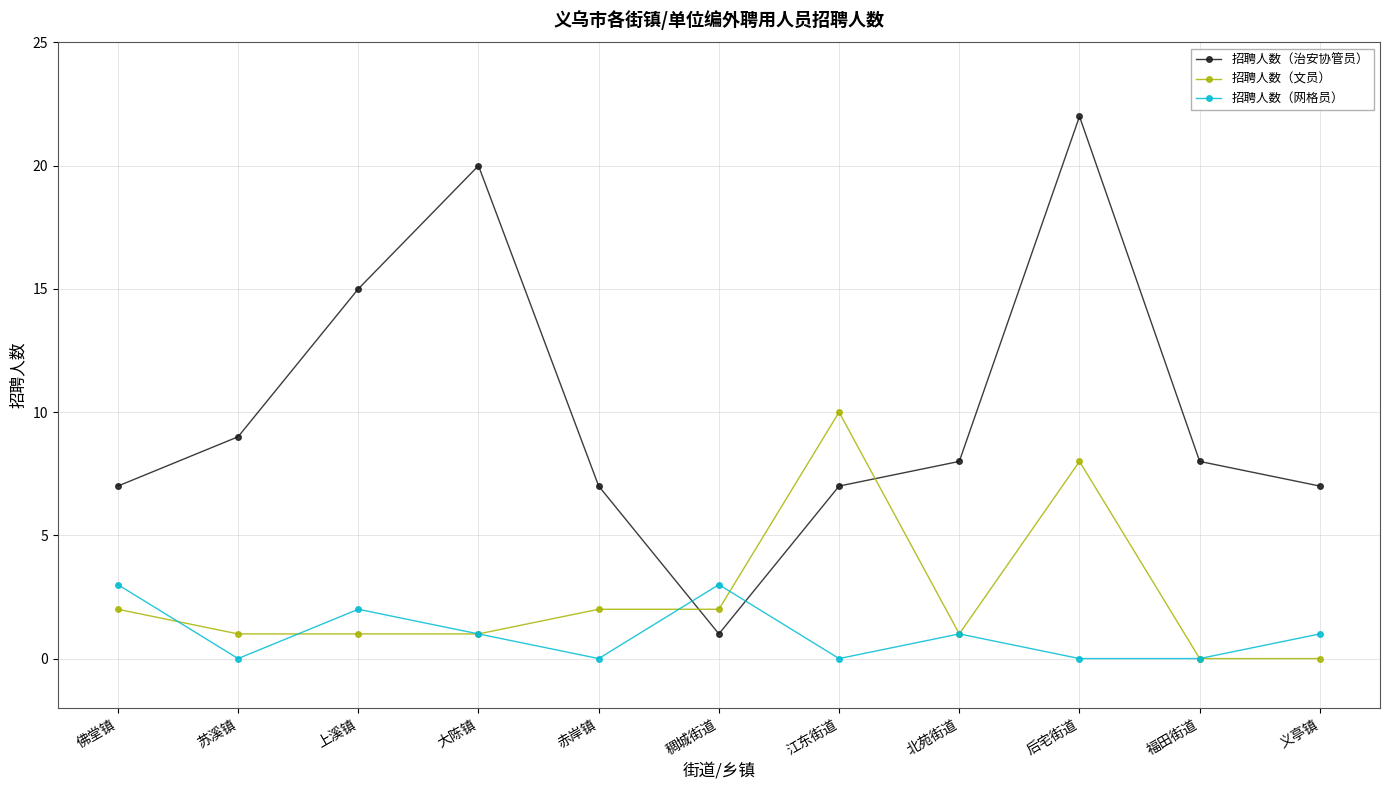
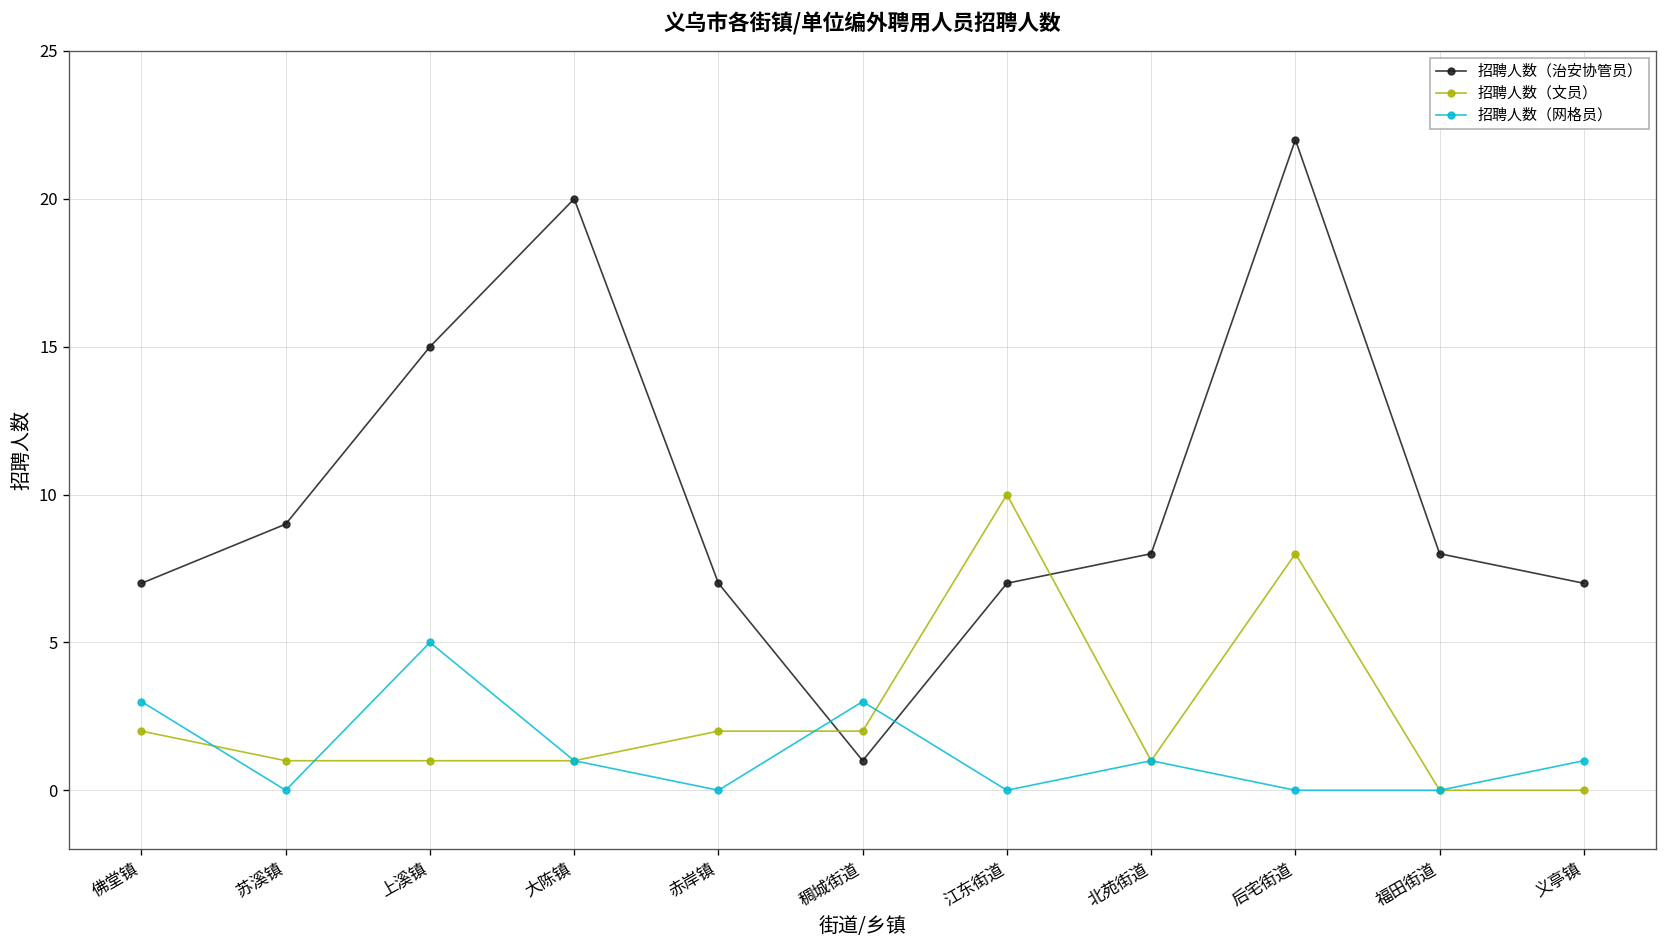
  {
    "招聘人数（治安协管员）": {
      "佛堂镇": 7,
      "苏溪镇": 9,
      "上溪镇": 15,
      "大陈镇": 20,
      "赤岸镇": 7,
      "稠城街道": 1,
      "江东街道": 7,
      "北苑街道": 8,
      "后宅街道": 22,
      "福田街道": 8,
      "义亭镇": 7
    },
    "招聘人数（文员）": {
      "佛堂镇": 2,
      "苏溪镇": 1,
      "上溪镇": 1,
      "赤岸镇": 2,
      "稠城街道": 2,
      "江东街道": 10,
      "后宅街道": 8,
      "义亭镇": 0
    },
    "招聘人数（网格员）": {
      "佛堂镇": 3,
      "苏溪镇": 0,
-     "上溪镇": 2,
+     "上溪镇": 5,
      "赤岸镇": 0,
      "稠城街道": 3,
      "江东街道": 0,
      "后宅街道": 0,
      "义亭镇": 1
    }
  }
